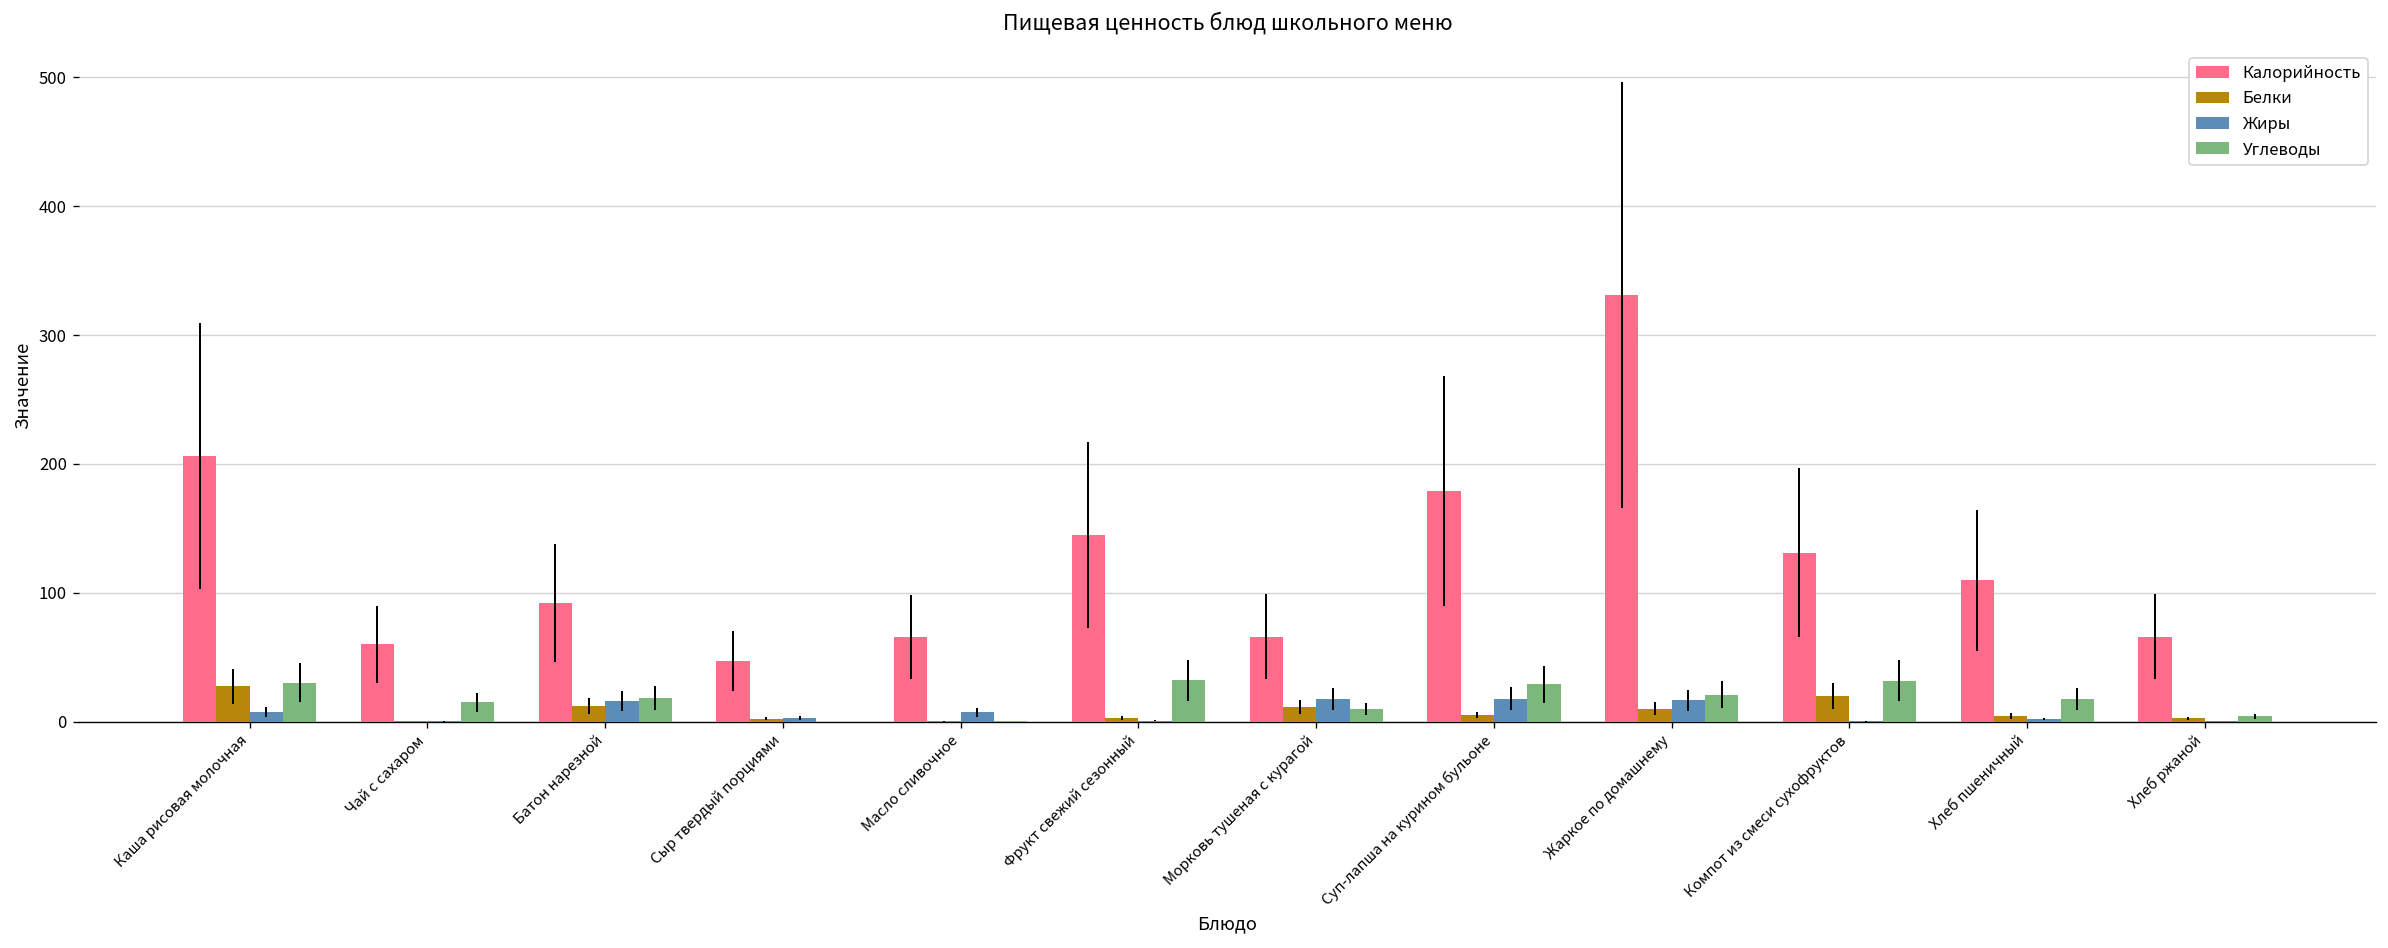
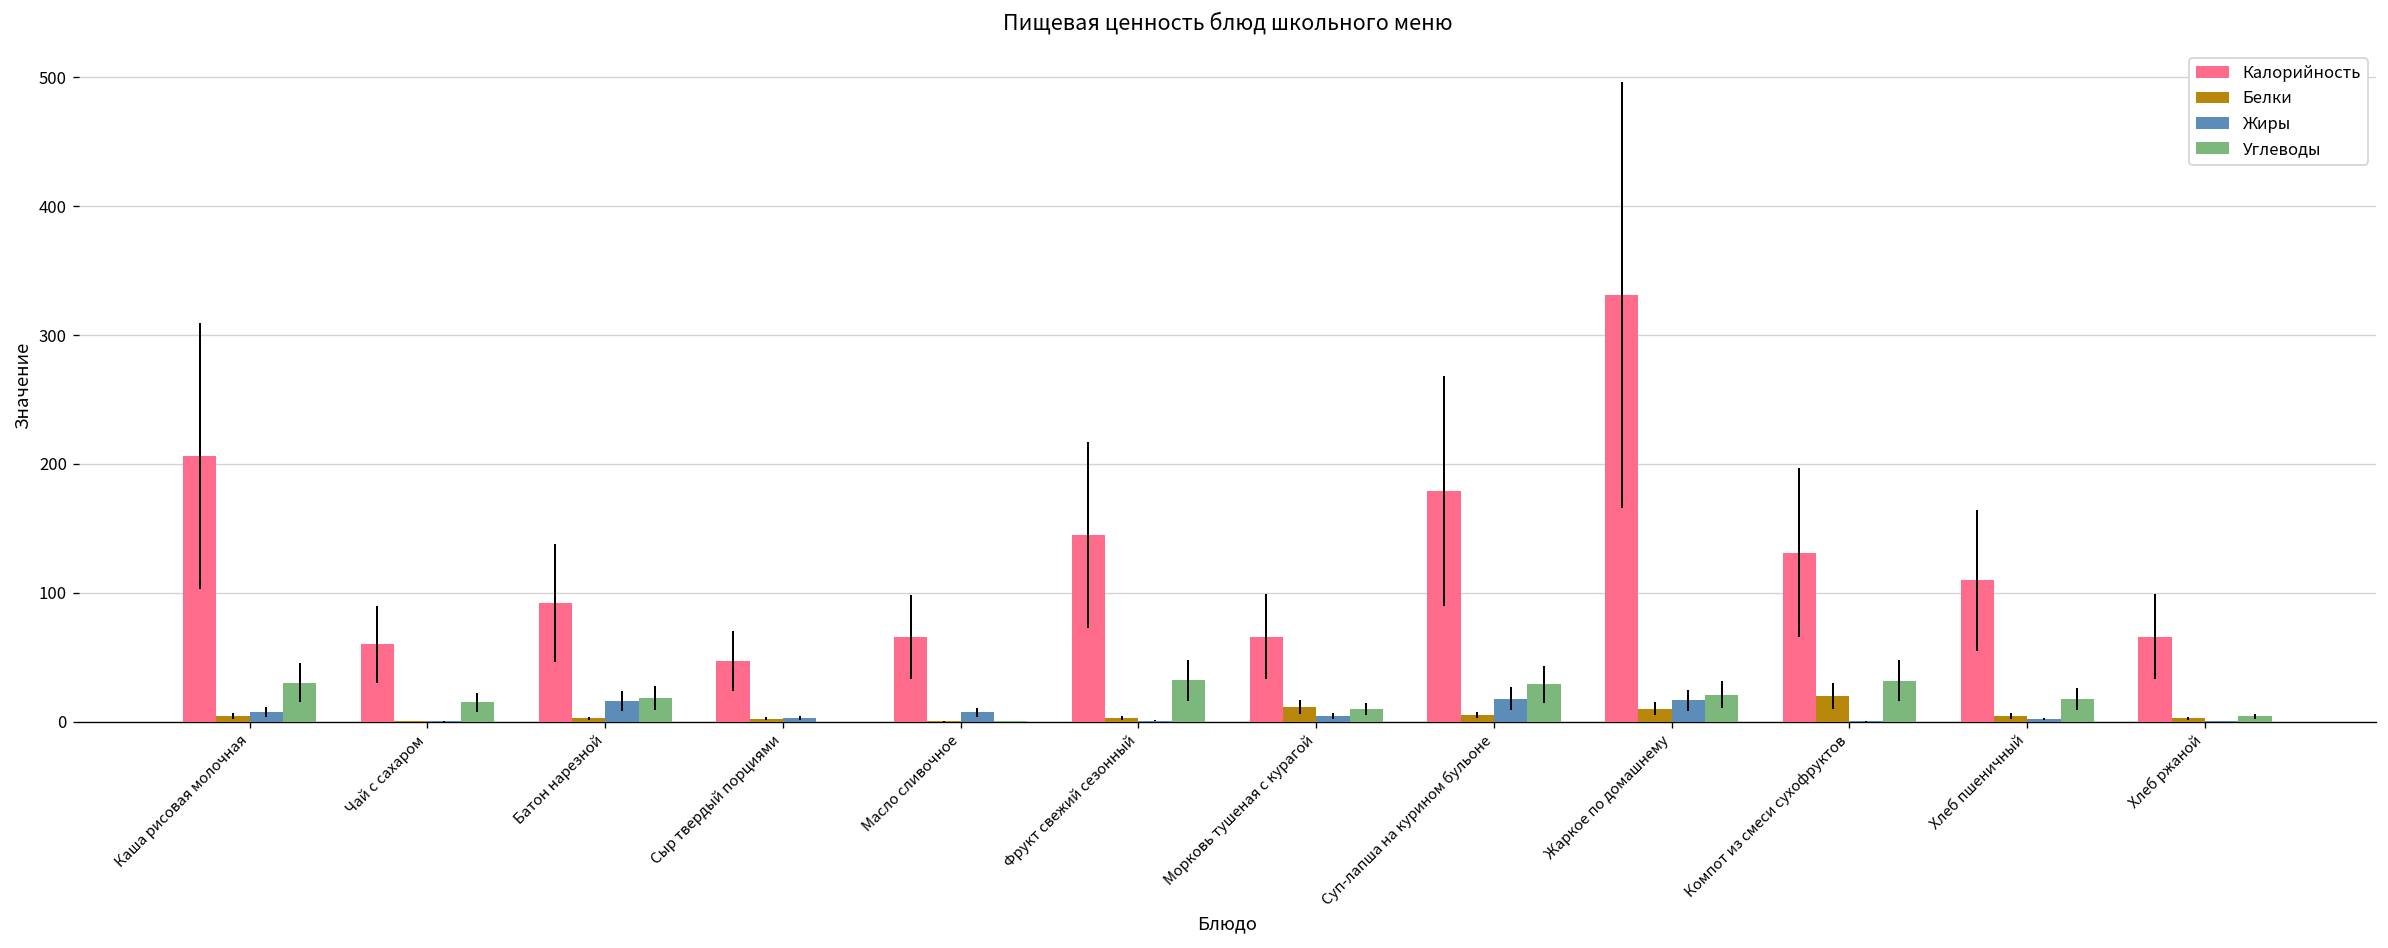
  {
    "Калорийность": {
      "Каша рисовая молочная": 206,
      "Чай с сахаром": 60,
      "Батон нарезной": 92,
      "Сыр твердый порциями": 47,
      "Масло сливочное": 66,
      "Фрукт свежий сезонный": 145,
      "Морковь тушеная с курагой": 66,
      "Суп-лапша на курином бульоне": 179,
      "Жаркое по домашнему": 331,
      "Компот из смеси сухофруктов": 131,
      "Хлеб пшеничный": 110,
      "Хлеб ржаной": 66
    },
    "Белки": {
-     "Каша рисовая молочная": 27,
-     "Батон нарезной": 12,
+     "Каша рисовая молочная": 4,
+     "Батон нарезной": 3,
      "Фрукт свежий сезонный": 3,
      "Морковь тушеная с курагой": 11,
      "Суп-лапша на курином бульоне": 5,
      "Жаркое по домашнему": 10,
      "Компот из смеси сухофруктов": 20,
      "Хлеб пшеничный": 4,
      "Хлеб ржаной": 2
    },
    "Жиры": {
      "Каша рисовая молочная": 8,
      "Батон нарезной": 16,
      "Сыр твердый порциями": 3,
      "Масло сливочное": 7,
-     "Морковь тушеная с курагой": 18,
+     "Морковь тушеная с курагой": 5,
      "Суп-лапша на курином бульоне": 18,
      "Жаркое по домашнему": 16
    },
    "Углеводы": {
      "Каша рисовая молочная": 30,
      "Чай с сахаром": 15,
      "Батон нарезной": 18,
      "Сыр твердый порциями": 0,
      "Фрукт свежий сезонный": 32,
      "Морковь тушеная с курагой": 10,
      "Суп-лапша на курином бульоне": 29,
      "Жаркое по домашнему": 21,
      "Компот из смеси сухофруктов": 32,
      "Хлеб пшеничный": 17,
      "Хлеб ржаной": 4
    }
  }
